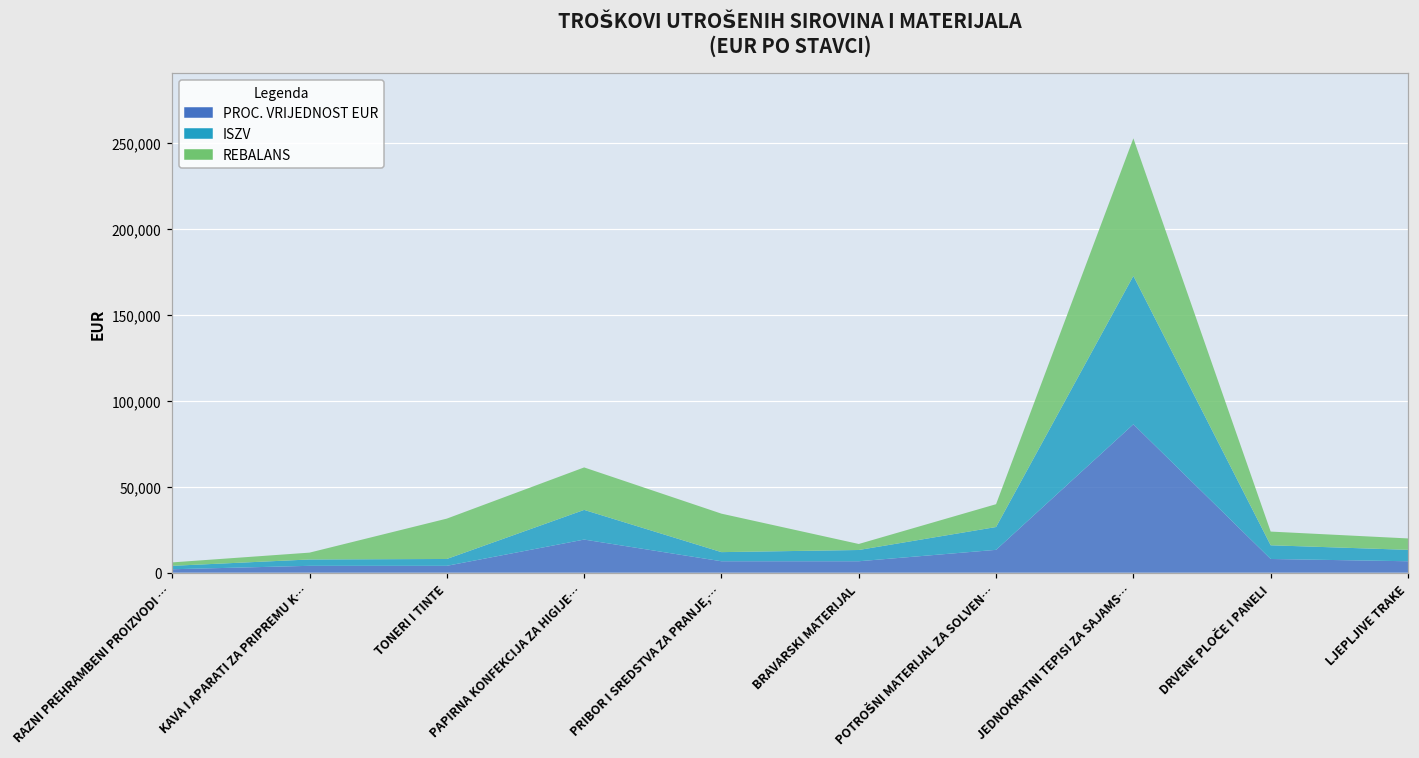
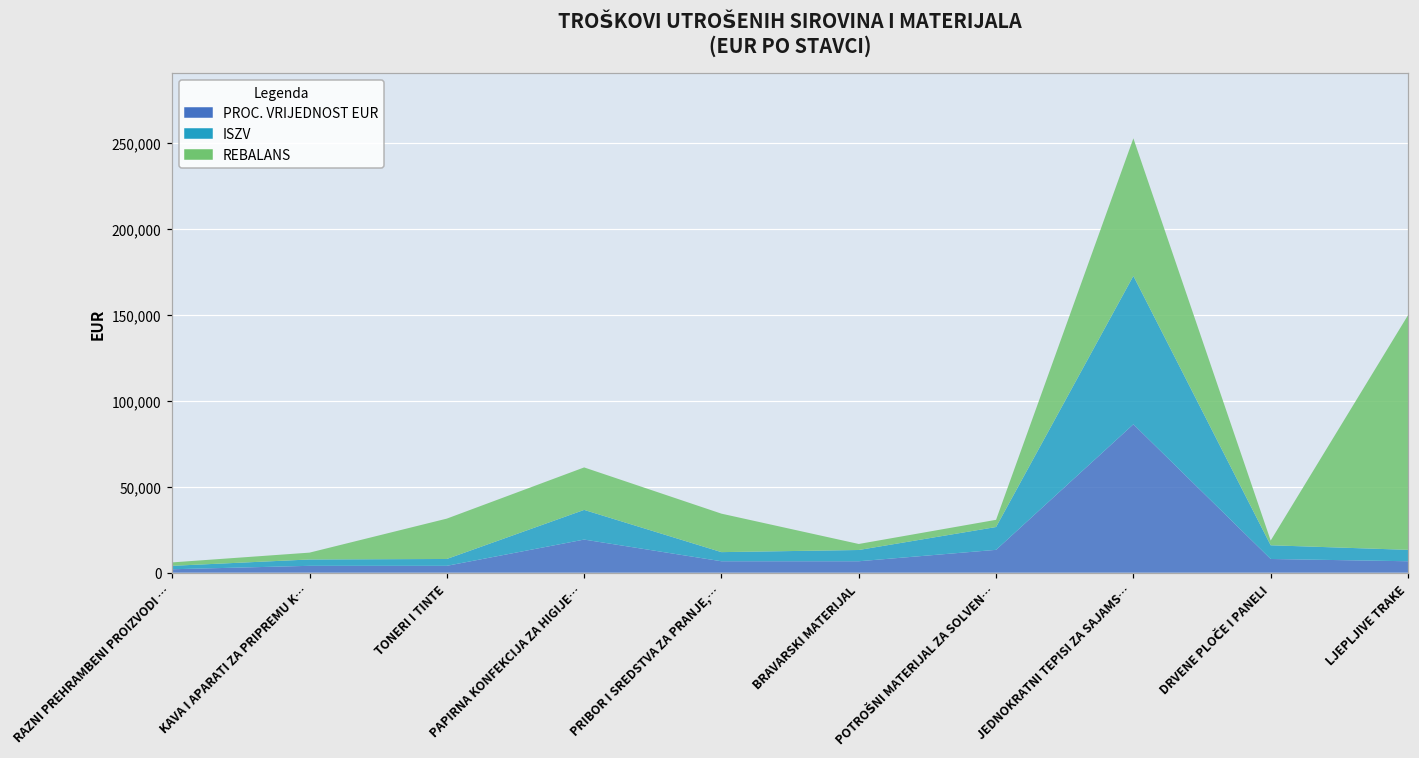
  {
    "REBALANS": {
      "RAZNI PREHRAMBENI PROIZVODI …": "2,000",
      "KAVA I APARATI ZA PRIPREMU K…": "4,000",
      "TONERI I TINTE": "23,000",
      "PAPIRNA KONFEKCIJA ZA HIGIJE…": "25,000",
      "PRIBOR I SREDSTVA ZA PRANJE,…": "22,000",
      "BRAVARSKI MATERIJAL": "4,000",
-     "POTROŠNI MATERIJAL ZA SOLVEN…": "13,000",
+     "POTROŠNI MATERIJAL ZA SOLVEN…": "4,000",
      "JEDNOKRATNI TEPISI ZA SAJAMS…": "80,000",
-     "DRVENE PLOČE I PANELI": "8,000",
-     "LJEPLJIVE TRAKE": "7,000"
+     "DRVENE PLOČE I PANELI": "3,000",
+     "LJEPLJIVE TRAKE": "136,000"
    }
  }
